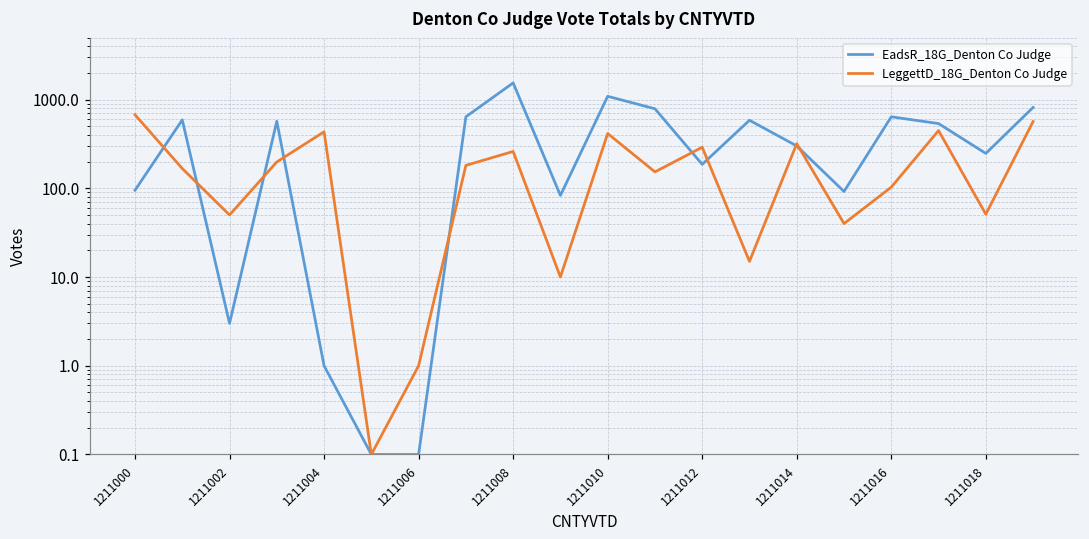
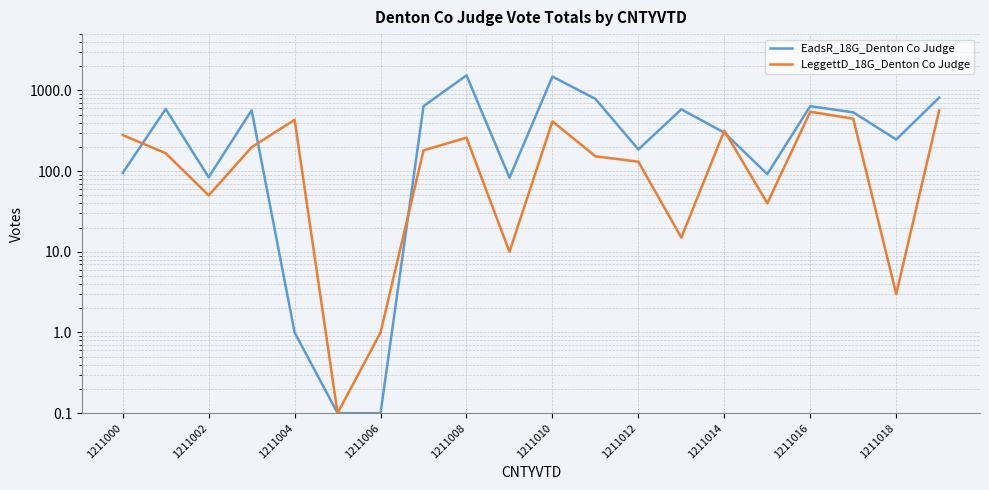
  {
    "EadsR_18G_Denton Co Judge": {
      "1211000": 100,
-     "1211002": 3,
+     "1211002": 80,
      "1211004": 1,
      "1211006": 0.10,
      "1211008": 1500,
-     "1211010": 1100,
+     "1211010": 1500,
      "1211012": 190,
      "1211016": 600,
      "1211018": 250
    },
    "LeggettD_18G_Denton Co Judge": {
-     "1211000": 700,
+     "1211000": 280,
      "1211002": 50,
      "1211004": 400,
      "1211006": 1,
      "1211008": 260,
      "1211010": 400,
-     "1211012": 290,
-     "1211016": 100,
-     "1211018": 50
+     "1211012": 130,
+     "1211016": 500,
+     "1211018": 3
    }
  }
